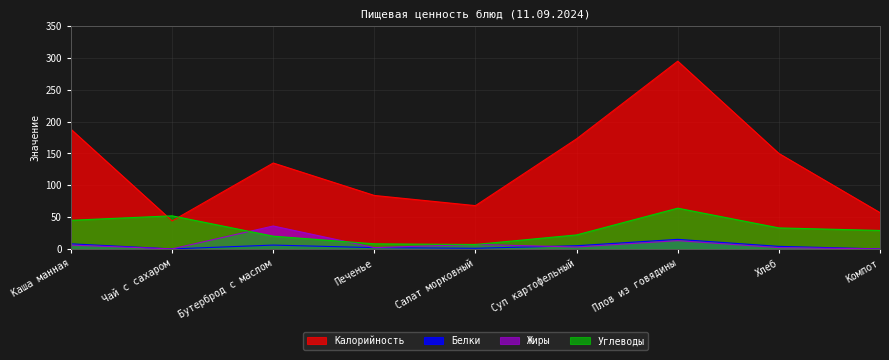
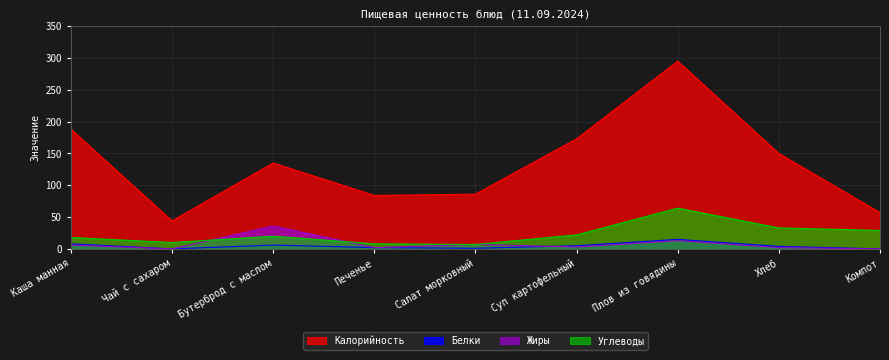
  {
    "Калорийность": {
      "Каша манная": 190,
      "Чай с сахаром": 40,
      "Бутерброд с маслом": 140,
      "Печенье": 80,
-     "Салат морковный": 70,
+     "Салат морковный": 90,
      "Суп картофельный": 170,
      "Плов из говядины": 300,
      "Хлеб": 150,
      "Компот": 60
    },
    "Белки": {
      "Бутерброд с маслом": 10,
      "Салат морковный": 0
    },
    "Жиры": {
      "Бутерброд с маслом": 40
    },
    "Углеводы": {
-     "Каша манная": 50,
-     "Чай с сахаром": 50,
+     "Каша манная": 20,
+     "Чай с сахаром": 10,
      "Бутерброд с маслом": 20,
      "Печенье": 10,
      "Суп картофельный": 20,
      "Плов из говядины": 60,
      "Хлеб": 30,
      "Компот": 30
    }
  }
